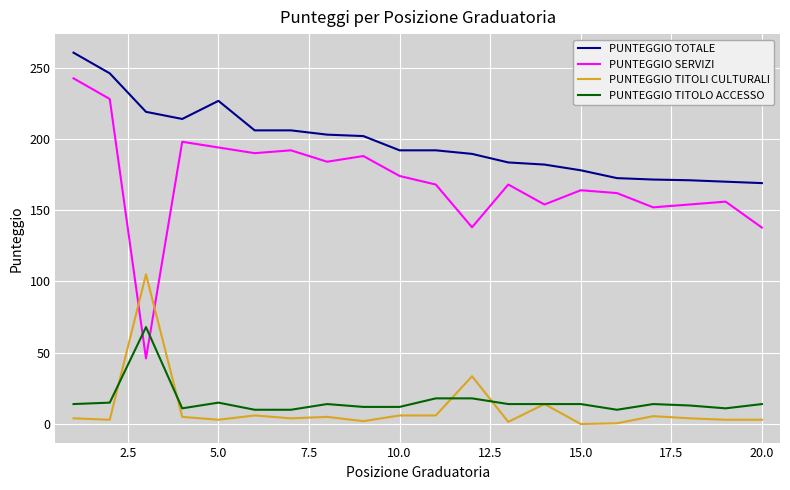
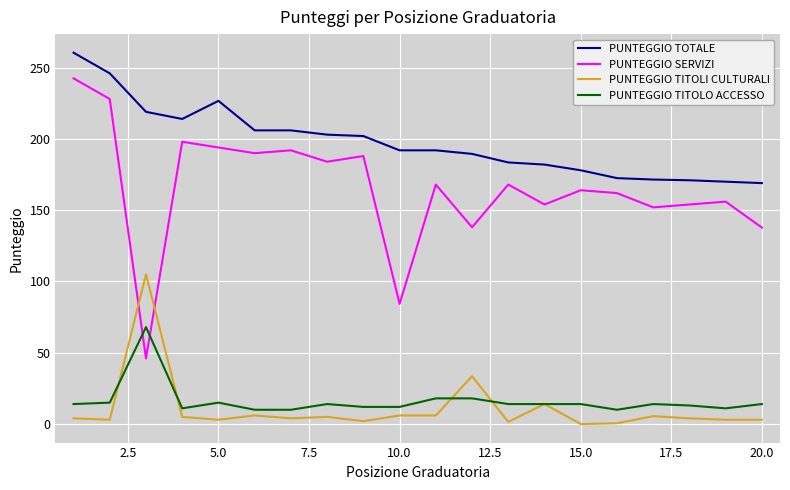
  {
    "PUNTEGGIO TOTALE": {
      "5.0": 227,
      "10.0": 192,
      "15.0": 178,
      "20.0": 169
    },
    "PUNTEGGIO SERVIZI": {
      "5.0": 194,
-     "10.0": 174,
+     "10.0": 84,
      "15.0": 164,
      "20.0": 138
    },
    "PUNTEGGIO TITOLI CULTURALI": {
      "5.0": 3,
      "10.0": 6,
      "15.0": 0,
      "20.0": 3
    },
    "PUNTEGGIO TITOLO ACCESSO": {
      "5.0": 15,
      "10.0": 12,
      "15.0": 14,
      "20.0": 14
    }
  }
